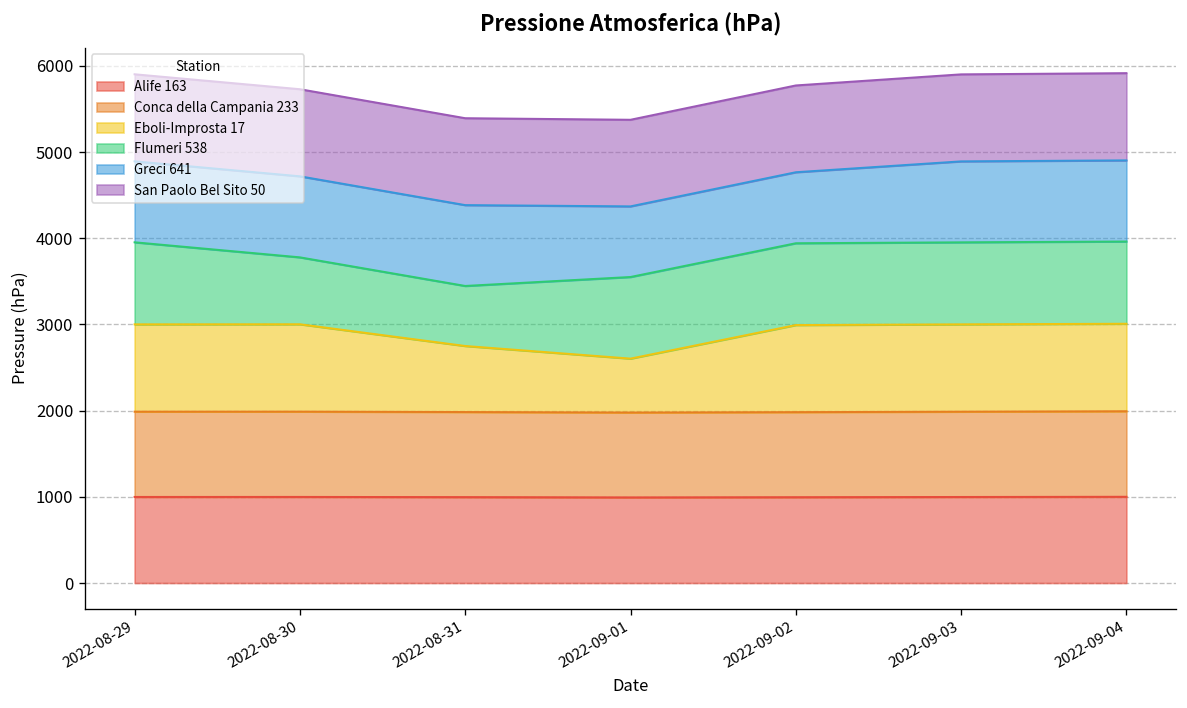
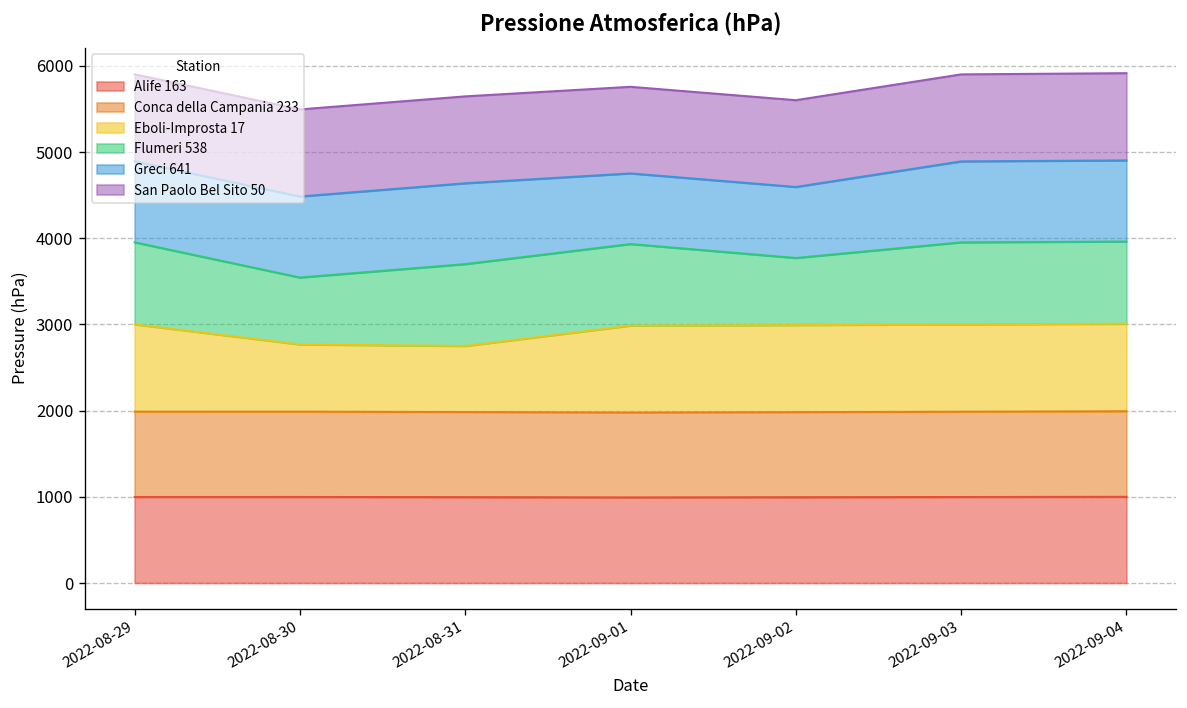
  {
    "Eboli-Improsta 17": {
      "2022-08-29": 1000,
-     "2022-08-30": 1000,
+     "2022-08-30": 800,
      "2022-08-31": 800,
-     "2022-09-01": 600,
+     "2022-09-01": 1000,
      "2022-09-02": 1000,
      "2022-09-03": 1000,
      "2022-09-04": 1000
    },
    "Flumeri 538": {
      "2022-08-29": 1000,
      "2022-08-30": 800,
-     "2022-08-31": 700,
+     "2022-08-31": 1000,
      "2022-09-01": 900,
-     "2022-09-02": 900,
+     "2022-09-02": 800,
      "2022-09-03": 1000,
      "2022-09-04": 1000
    },
    "Greci 641": {
      "2022-08-31": 900,
      "2022-09-01": 800,
      "2022-09-02": 800,
      "2022-09-03": 900,
      "2022-09-04": 900
    },
    "San Paolo Bel Sito 50": {
      "2022-08-31": 1000,
      "2022-09-01": 1000,
      "2022-09-02": 1000,
      "2022-09-03": 1000,
      "2022-09-04": 1000
    }
  }
